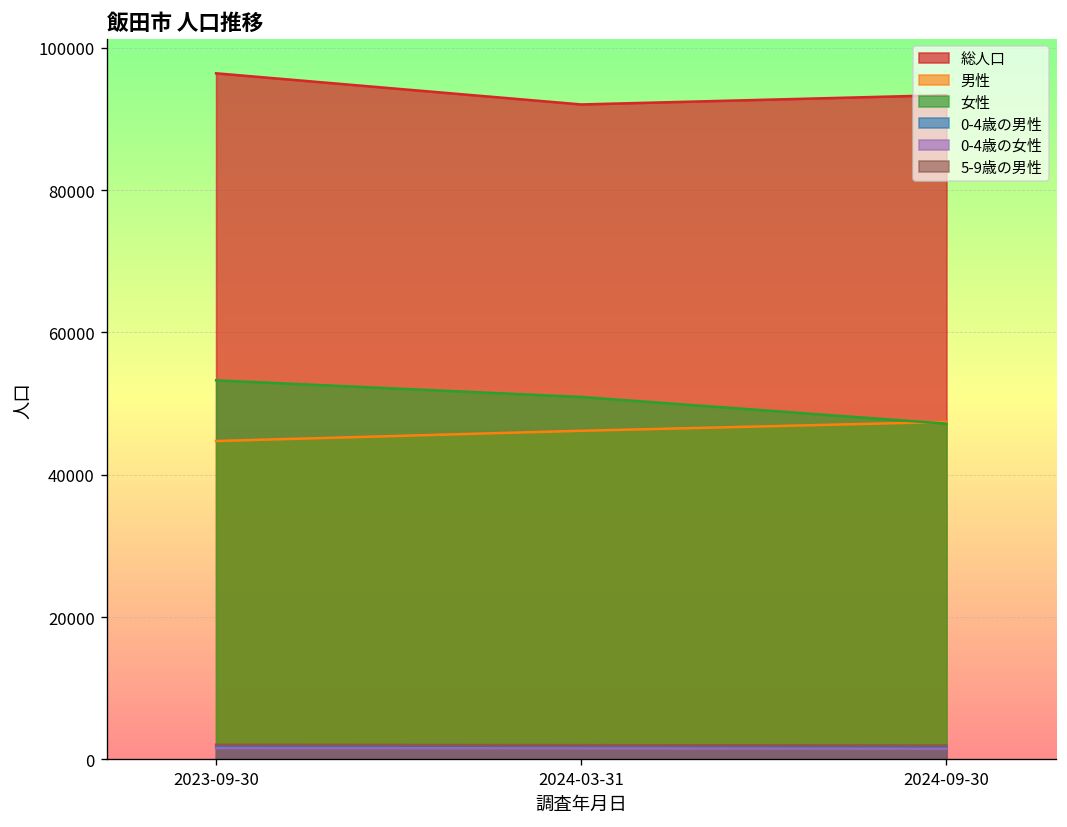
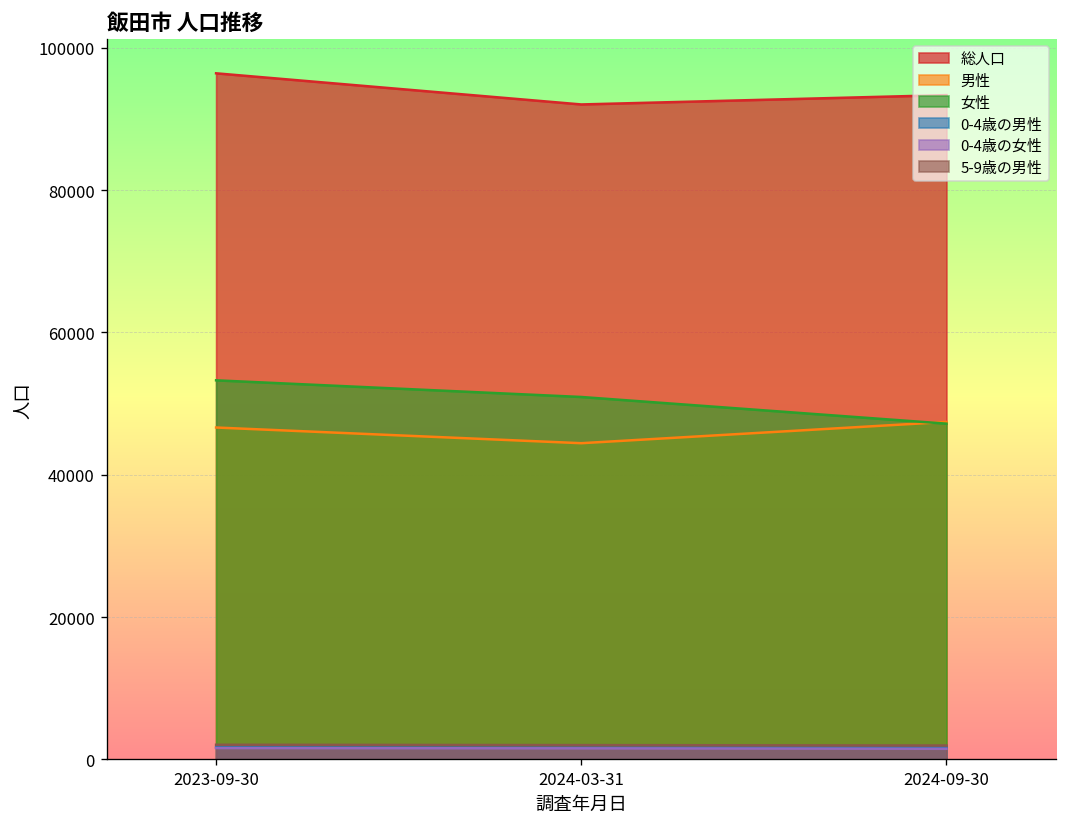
  {
    "総人口": {
      "2023-09-30": 96000,
      "2024-03-31": 92000
    },
    "男性": {
-     "2023-09-30": 45000,
-     "2024-03-31": 46000
+     "2023-09-30": 47000,
+     "2024-03-31": 44000
    },
    "女性": {
      "2023-09-30": 53000,
      "2024-03-31": 51000
    }
  }
